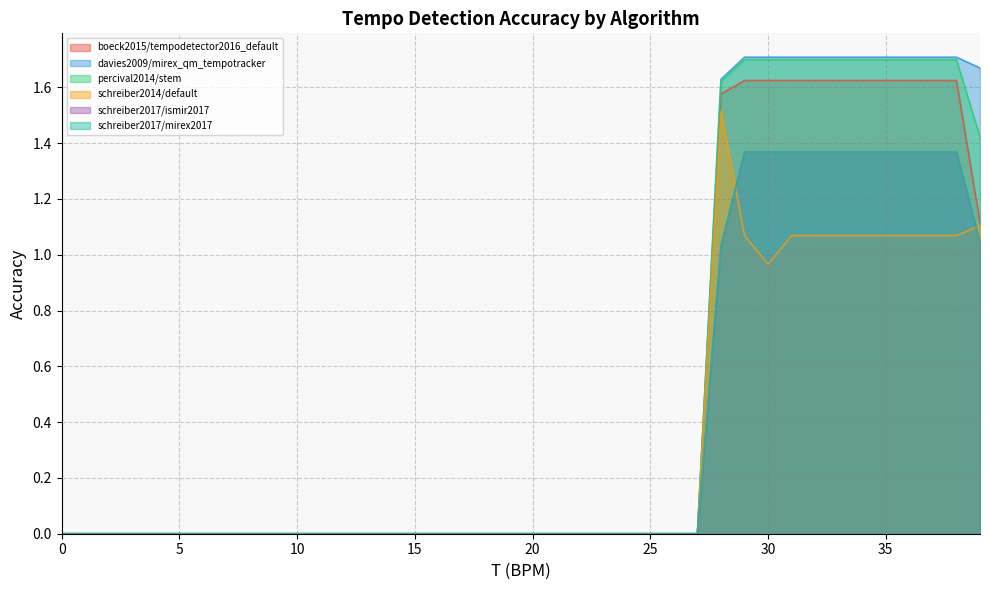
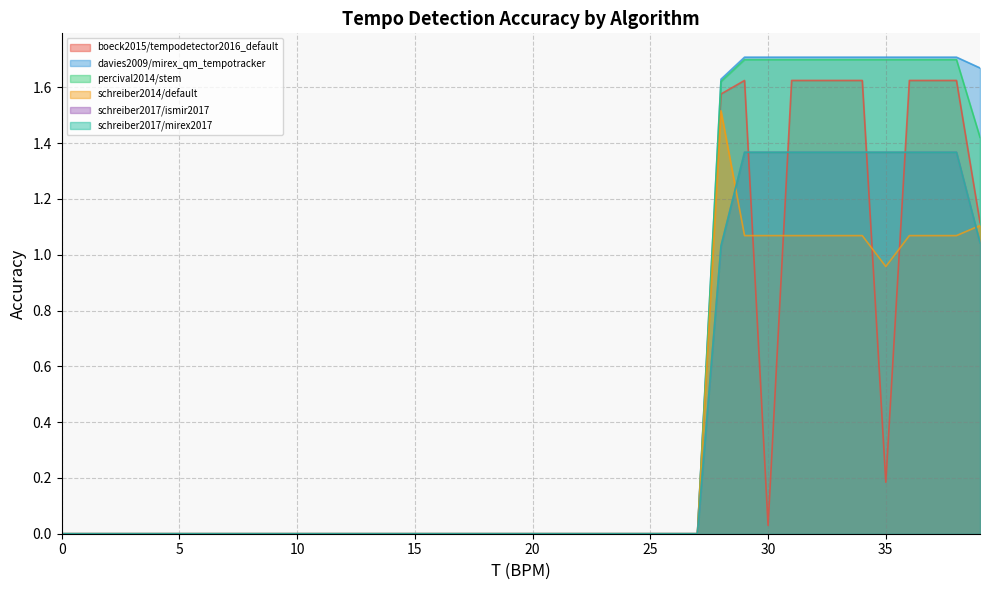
  {
    "boeck2015/tempodetector2016_default": {
-     "30": 1.62,
-     "35": 1.62
+     "30": 0.03,
+     "35": 0.18
    },
    "schreiber2014/default": {
-     "30": 0.97,
-     "35": 1.07
+     "30": 1.07,
+     "35": 0.96
    }
  }
